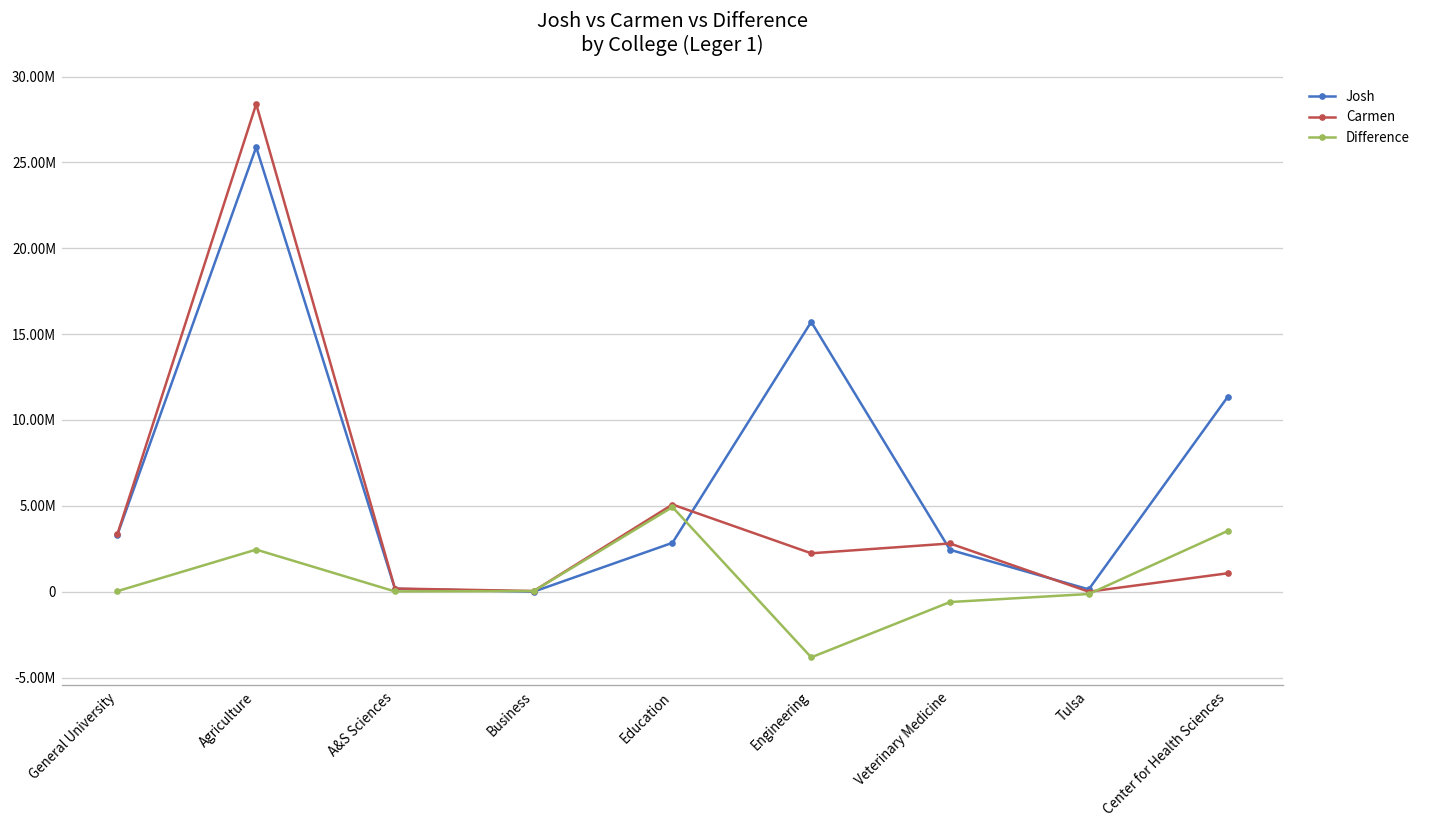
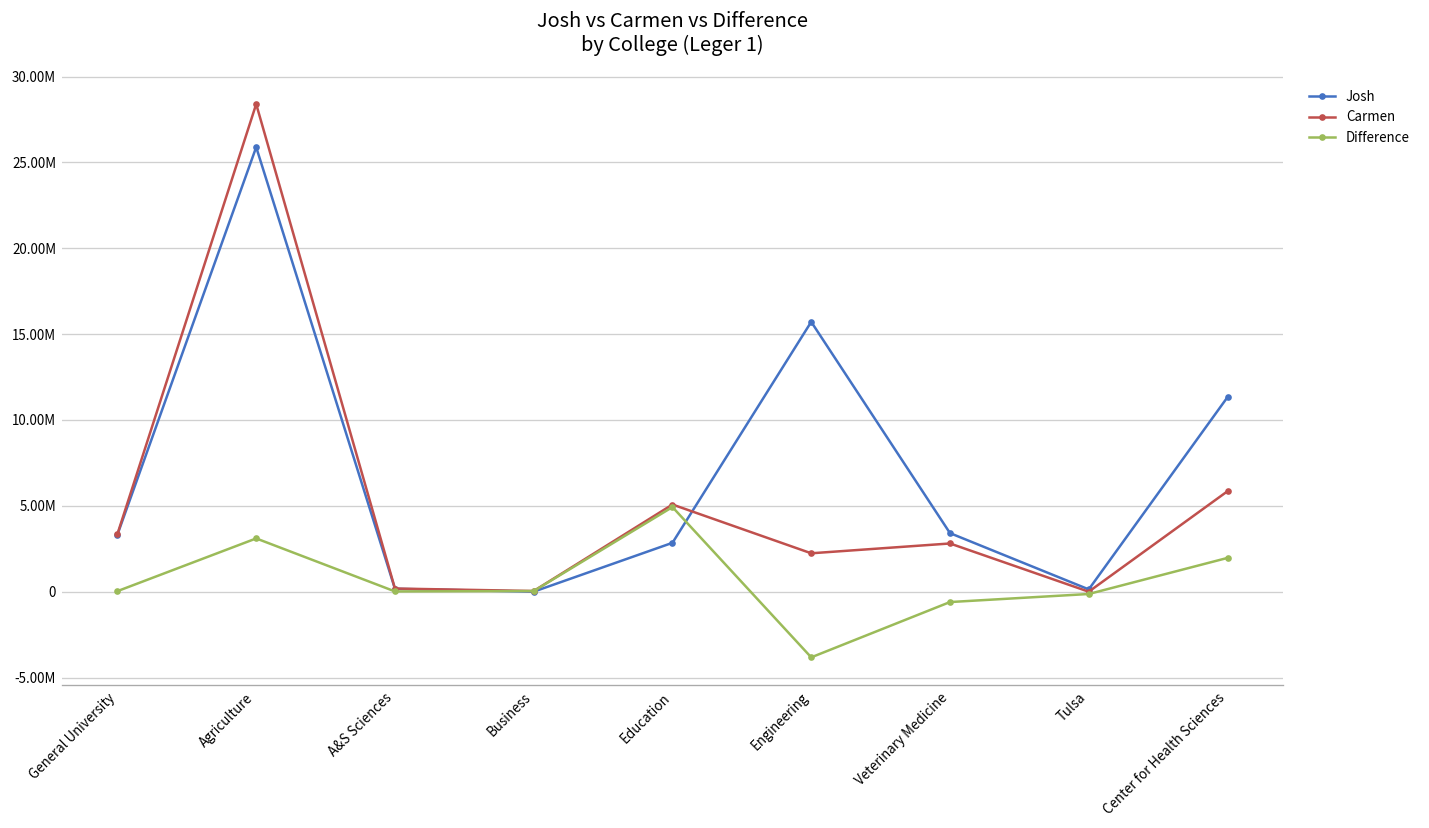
  {
    "Josh": {
      "Agriculture": 25900000,
      "Education": 2800000,
      "Engineering": 15700000,
-     "Veterinary Medicine": 2400000,
+     "Veterinary Medicine": 3400000,
      "Center for Health Sciences": 11300000
    },
    "Carmen": {
      "Agriculture": 28400000,
      "Engineering": 2200000,
      "Veterinary Medicine": 2800000,
-     "Center for Health Sciences": 1100000
+     "Center for Health Sciences": 5800000
    },
    "Difference": {
      "General University": 0,
-     "Agriculture": 2500000,
+     "Agriculture": 3100000,
      "Engineering": -3800000,
      "Veterinary Medicine": -600000,
-     "Center for Health Sciences": 3500000
+     "Center for Health Sciences": 2000000
    }
  }
